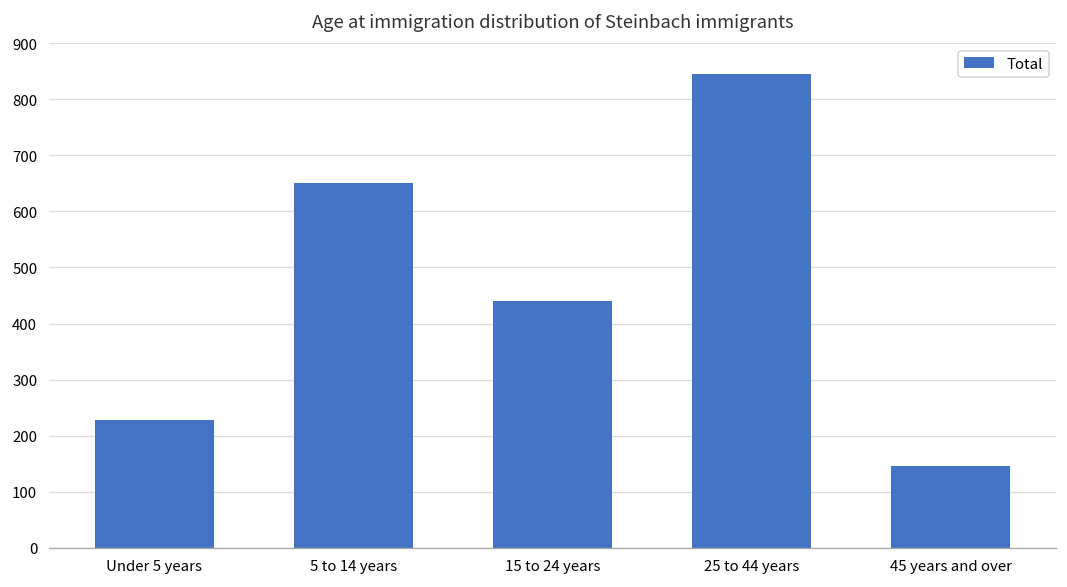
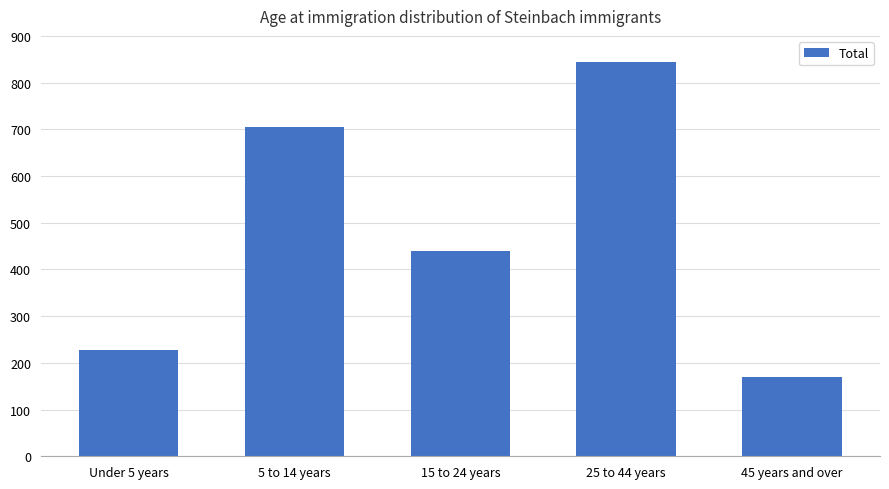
  {
    "Under 5 years": 230,
-   "5 to 14 years": 650,
+   "5 to 14 years": 710,
    "15 to 24 years": 440,
    "25 to 44 years": 850,
-   "45 years and over": 150
+   "45 years and over": 170
  }
